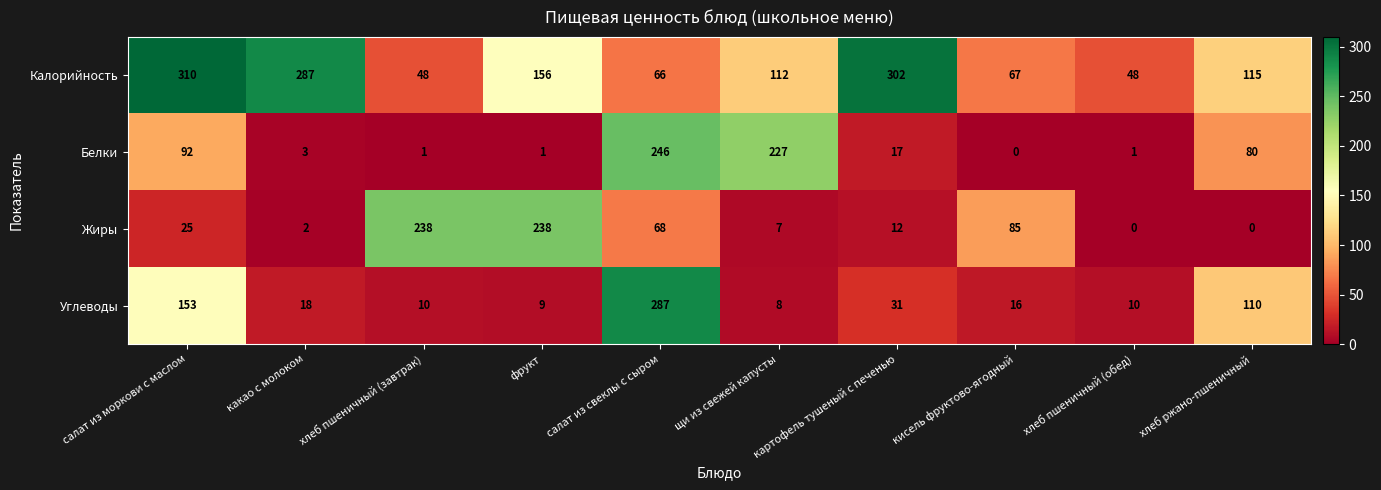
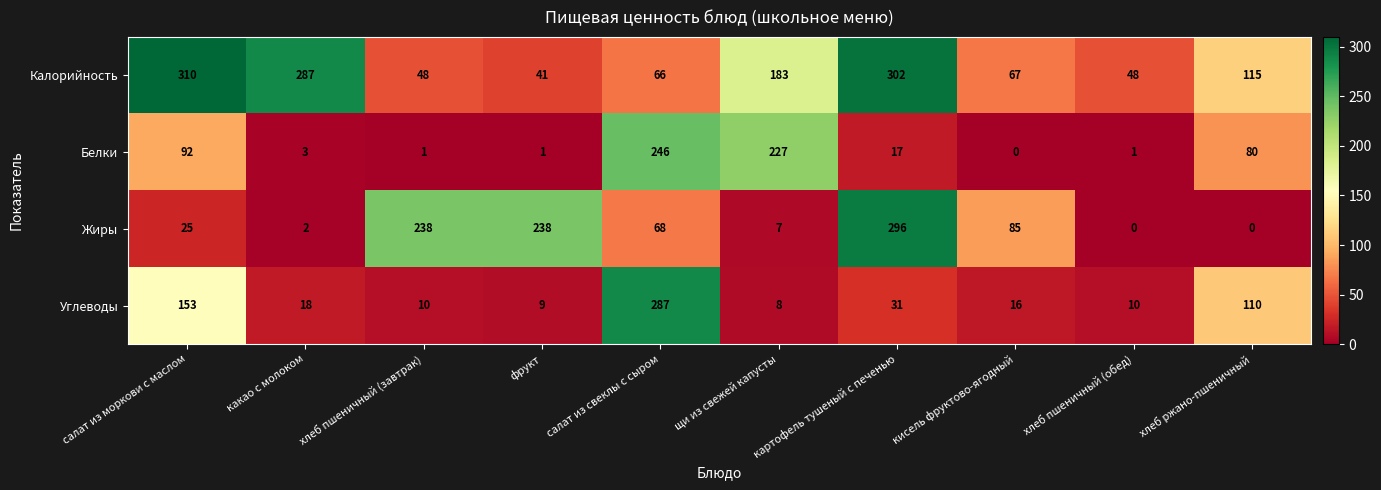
  {
    "Калорийность": {
      "салат из моркови с маслом": 310,
      "какао с молоком": 287,
      "хлеб пшеничный (завтрак)": 48,
-     "фрукт": 156,
+     "фрукт": 41,
      "салат из свеклы с сыром": 66,
-     "щи из свежей капусты": 112,
+     "щи из свежей капусты": 183,
      "картофель тушеный с печенью": 302,
      "кисель фруктово-ягодный": 67,
      "хлеб пшеничный (обед)": 48,
      "хлеб ржано-пшеничный": 115
    },
    "Белки": {
      "салат из моркови с маслом": 92,
      "какао с молоком": 3,
      "хлеб пшеничный (завтрак)": 1,
      "фрукт": 1,
      "салат из свеклы с сыром": 246,
      "щи из свежей капусты": 227,
      "картофель тушеный с печенью": 17,
      "кисель фруктово-ягодный": 0,
      "хлеб пшеничный (обед)": 1,
      "хлеб ржано-пшеничный": 80
    },
    "Жиры": {
      "салат из моркови с маслом": 25,
      "какао с молоком": 2,
      "хлеб пшеничный (завтрак)": 238,
      "фрукт": 238,
      "салат из свеклы с сыром": 68,
      "щи из свежей капусты": 7,
-     "картофель тушеный с печенью": 12,
+     "картофель тушеный с печенью": 296,
      "кисель фруктово-ягодный": 85,
      "хлеб пшеничный (обед)": 0,
      "хлеб ржано-пшеничный": 0
    },
    "Углеводы": {
      "салат из моркови с маслом": 153,
      "какао с молоком": 18,
      "хлеб пшеничный (завтрак)": 10,
      "фрукт": 9,
      "салат из свеклы с сыром": 287,
      "щи из свежей капусты": 8,
      "картофель тушеный с печенью": 31,
      "кисель фруктово-ягодный": 16,
      "хлеб пшеничный (обед)": 10,
      "хлеб ржано-пшеничный": 110
    }
  }
